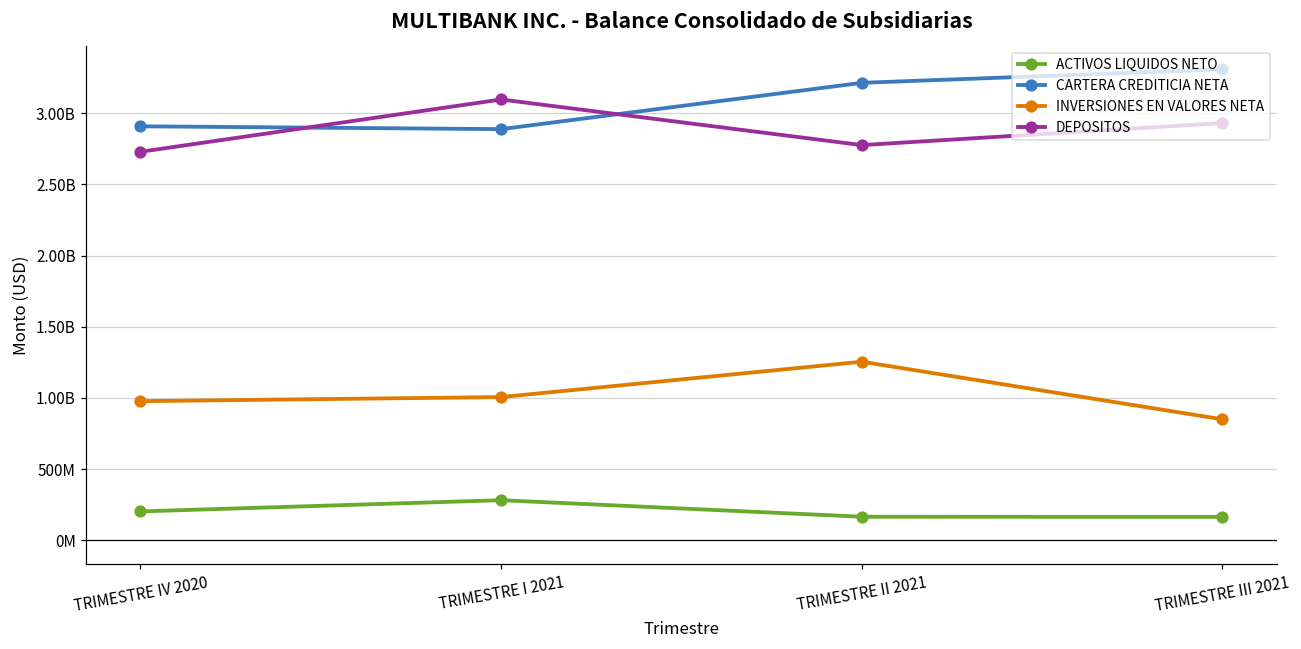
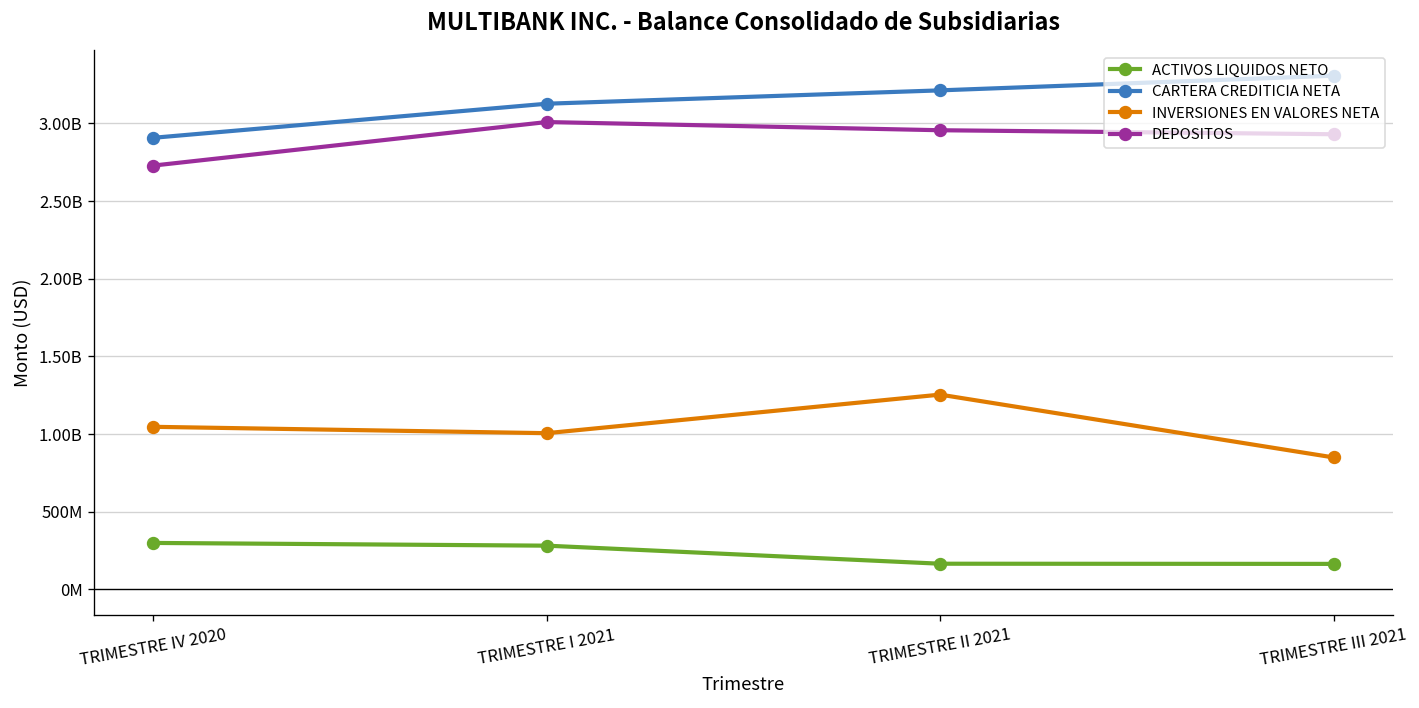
  {
    "ACTIVOS LIQUIDOS NETO": {
-     "TRIMESTRE IV 2020": 200000000,
+     "TRIMESTRE IV 2020": 300000000,
      "TRIMESTRE I 2021": 280000000,
      "TRIMESTRE II 2021": 170000000,
      "TRIMESTRE III 2021": 160000000
    },
    "CARTERA CREDITICIA NETA": {
      "TRIMESTRE IV 2020": 2910000000,
-     "TRIMESTRE I 2021": 2890000000,
+     "TRIMESTRE I 2021": 3130000000,
      "TRIMESTRE II 2021": 3210000000
    },
    "INVERSIONES EN VALORES NETA": {
-     "TRIMESTRE IV 2020": 980000000,
+     "TRIMESTRE IV 2020": 1050000000,
      "TRIMESTRE I 2021": 1010000000,
      "TRIMESTRE II 2021": 1250000000,
      "TRIMESTRE III 2021": 850000000
    },
    "DEPOSITOS": {
      "TRIMESTRE IV 2020": 2730000000,
-     "TRIMESTRE I 2021": 3100000000,
-     "TRIMESTRE II 2021": 2780000000
+     "TRIMESTRE I 2021": 3010000000,
+     "TRIMESTRE II 2021": 2960000000
    }
  }
